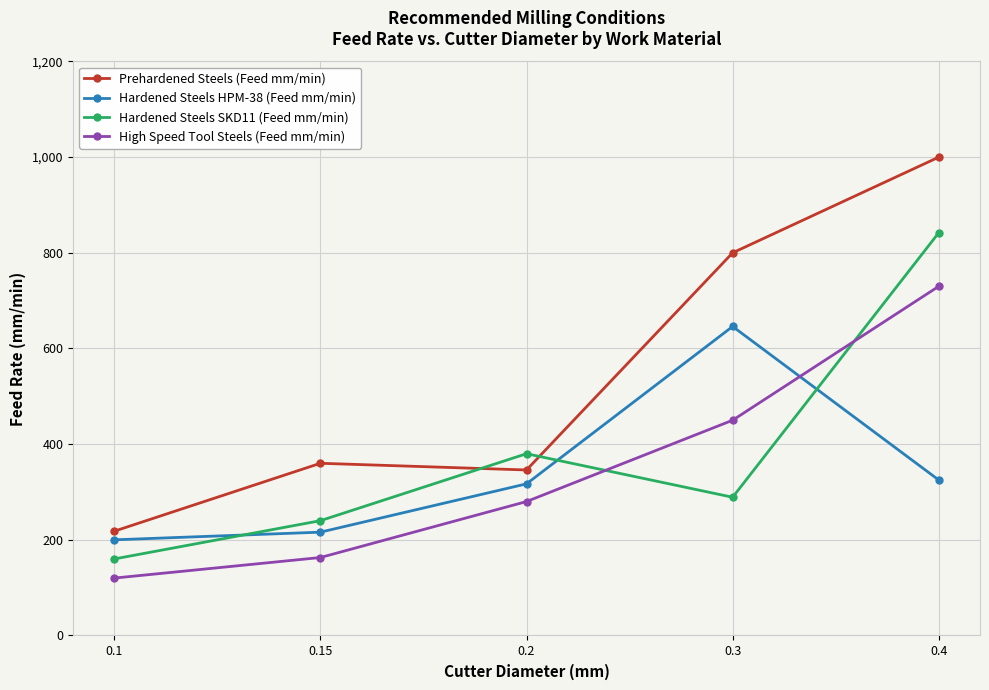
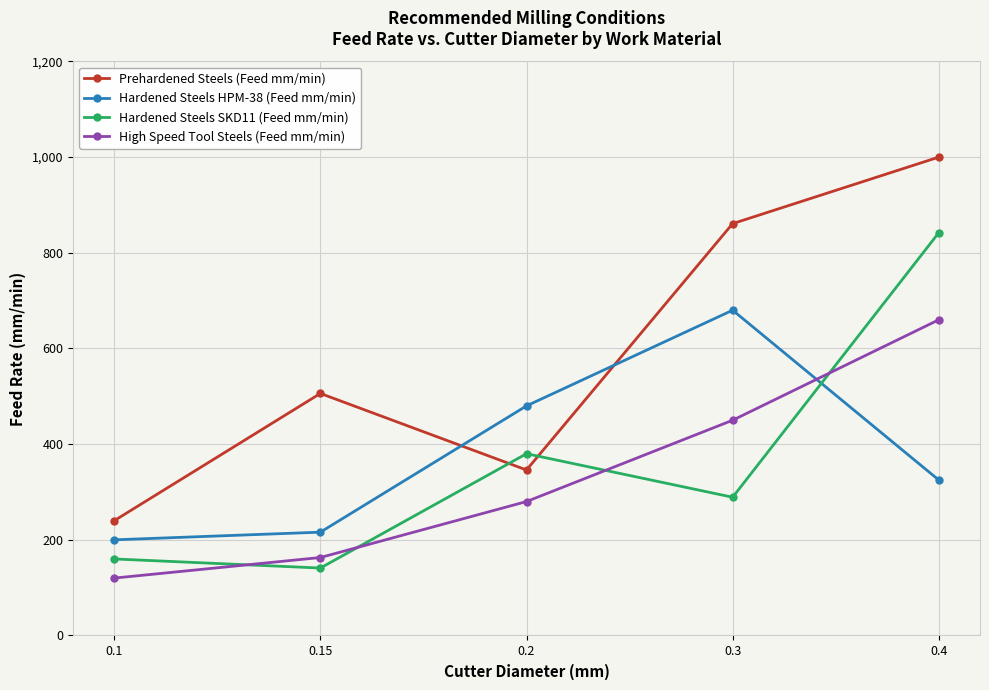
  {
    "Prehardened Steels (Feed mm/min)": {
-     "0.1": "220",
-     "0.15": "360",
+     "0.1": "240",
+     "0.15": "510",
      "0.2": "350",
-     "0.3": "800",
+     "0.3": "860",
      "0.4": "1,000"
    },
    "Hardened Steels HPM-38 (Feed mm/min)": {
      "0.1": "200",
      "0.15": "220",
-     "0.2": "320",
-     "0.3": "650",
+     "0.2": "480",
+     "0.3": "680",
      "0.4": "330"
    },
    "Hardened Steels SKD11 (Feed mm/min)": {
      "0.1": "160",
-     "0.15": "240",
+     "0.15": "140",
      "0.2": "380",
      "0.3": "290",
      "0.4": "840"
    },
    "High Speed Tool Steels (Feed mm/min)": {
      "0.1": "120",
      "0.15": "160",
      "0.2": "280",
      "0.3": "450",
-     "0.4": "730"
+     "0.4": "660"
    }
  }
